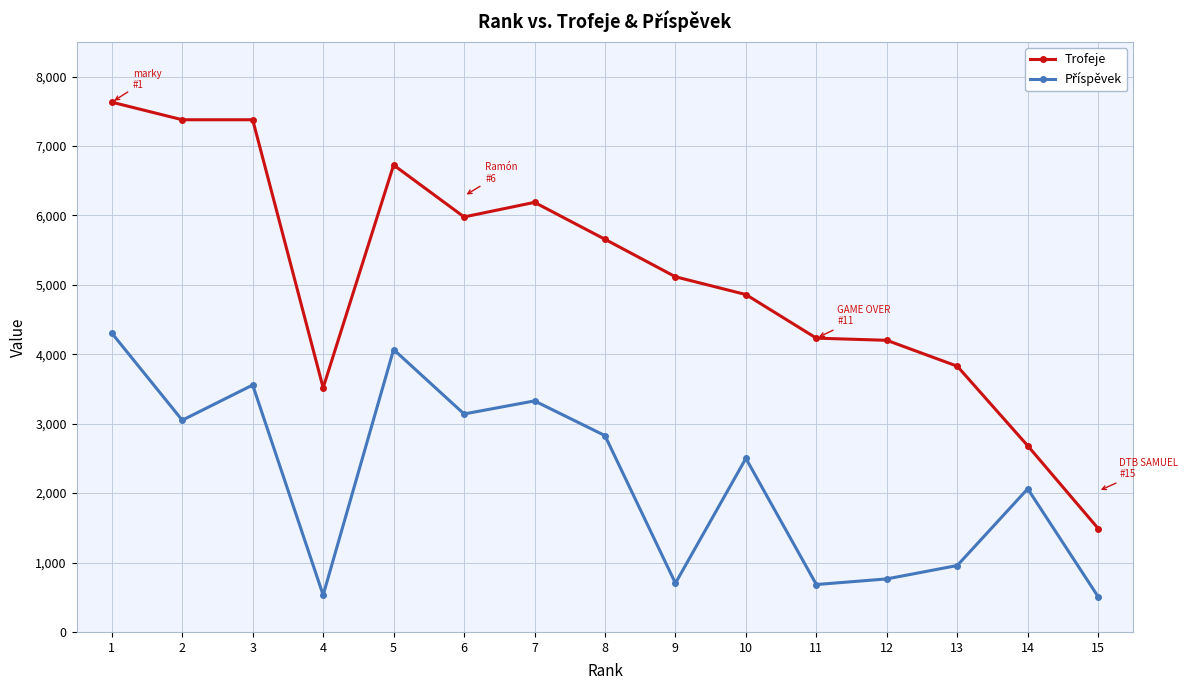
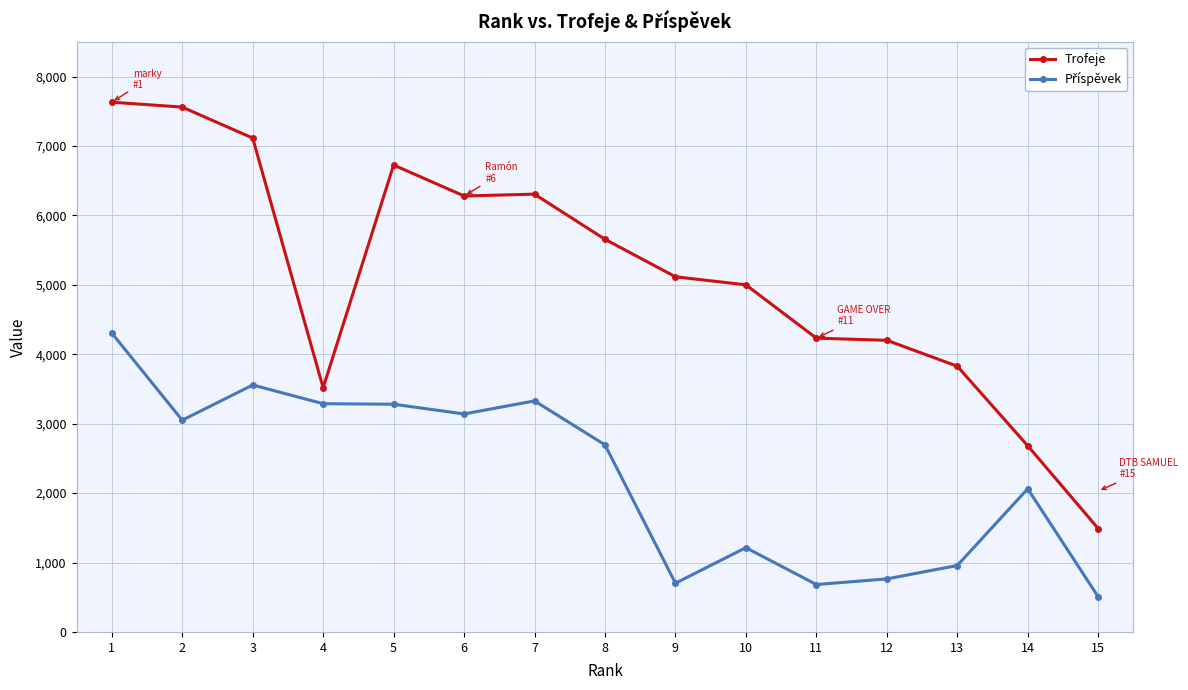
  {
    "Trofeje": {
-     "2": "7,400",
-     "3": "7,400",
+     "2": "7,600",
+     "3": "7,100",
      "4": "3,500",
      "5": "6,700",
-     "6": "6,000",
-     "7": "6,200",
+     "6": "6,300",
+     "7": "6,300",
      "8": "5,700",
      "9": "5,100",
-     "10": "4,900",
+     "10": "5,000",
      "13": "3,800",
      "14": "2,700",
      "15": "1,500"
    },
    "Příspěvek": {
      "1": "4,300",
      "2": "3,100",
      "3": "3,600",
-     "4": "500",
-     "5": "4,100",
+     "4": "3,300",
+     "5": "3,300",
      "6": "3,100",
      "7": "3,300",
-     "8": "2,800",
+     "8": "2,700",
      "9": "700",
-     "10": "2,500",
+     "10": "1,200",
      "11": "700",
      "12": "800",
      "13": "1,000",
      "14": "2,100",
      "15": "500"
    }
  }
